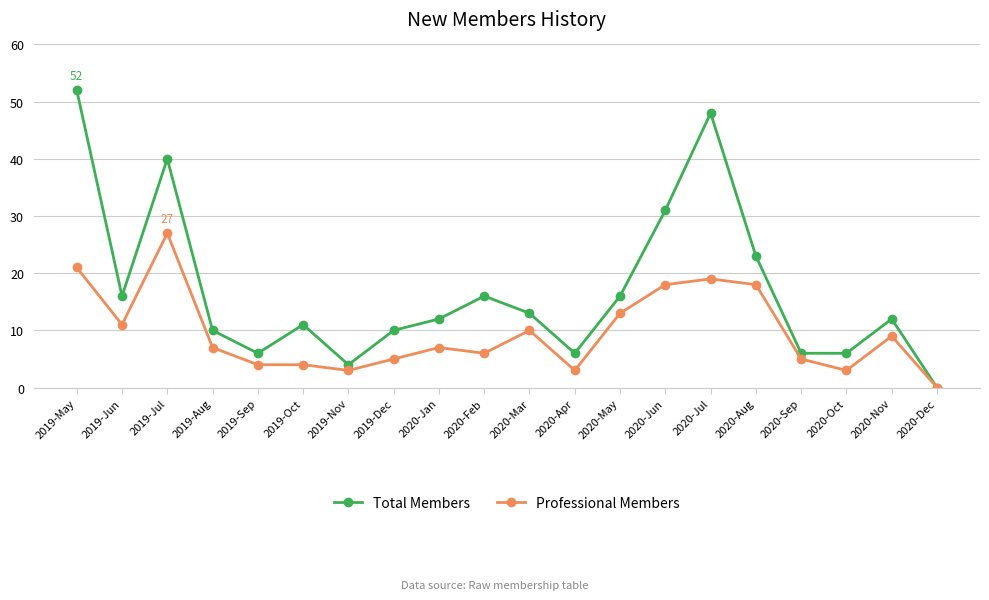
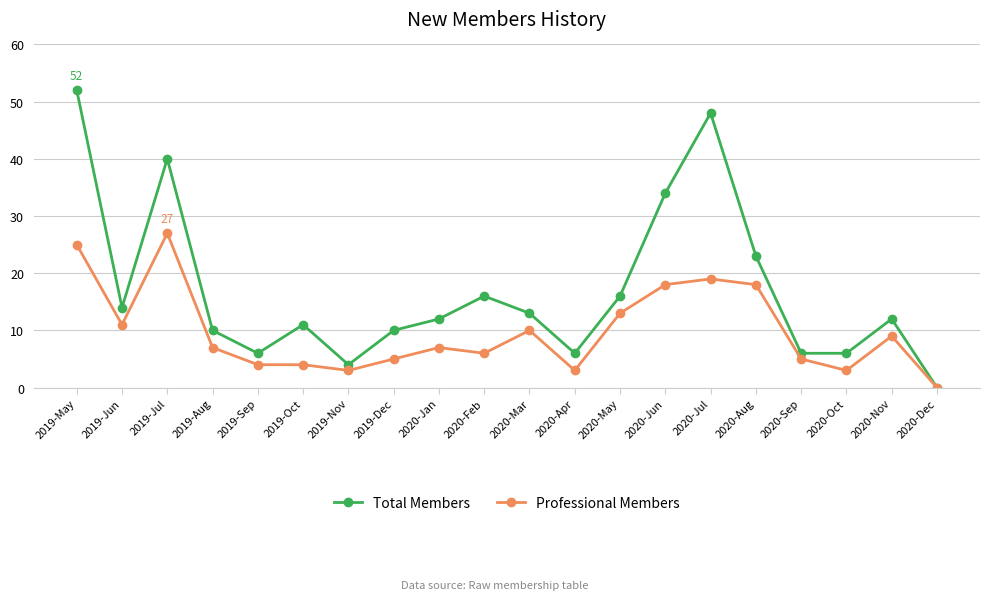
  {
    "Total Members": {
-     "2019-Jun": 16,
+     "2019-Jun": 14,
      "2019-Jul": 40,
      "2019-Aug": 10,
      "2019-Sep": 6,
      "2019-Oct": 11,
      "2019-Nov": 4,
      "2019-Dec": 10,
      "2020-Jan": 12,
      "2020-Feb": 16,
      "2020-Mar": 13,
      "2020-Apr": 6,
      "2020-May": 16,
-     "2020-Jun": 31,
+     "2020-Jun": 34,
      "2020-Jul": 48,
      "2020-Aug": 23,
      "2020-Sep": 6,
      "2020-Oct": 6,
      "2020-Nov": 12
    },
    "Professional Members": {
-     "2019-May": 21,
+     "2019-May": 25,
      "2019-Jun": 11,
      "2019-Aug": 7,
      "2019-Sep": 4,
      "2019-Oct": 4,
      "2019-Nov": 3,
      "2019-Dec": 5,
      "2020-Jan": 7,
      "2020-Feb": 6,
      "2020-Mar": 10,
      "2020-Apr": 3,
      "2020-May": 13,
      "2020-Jun": 18,
      "2020-Jul": 19,
      "2020-Aug": 18,
      "2020-Sep": 5,
      "2020-Oct": 3,
      "2020-Nov": 9
    }
  }
